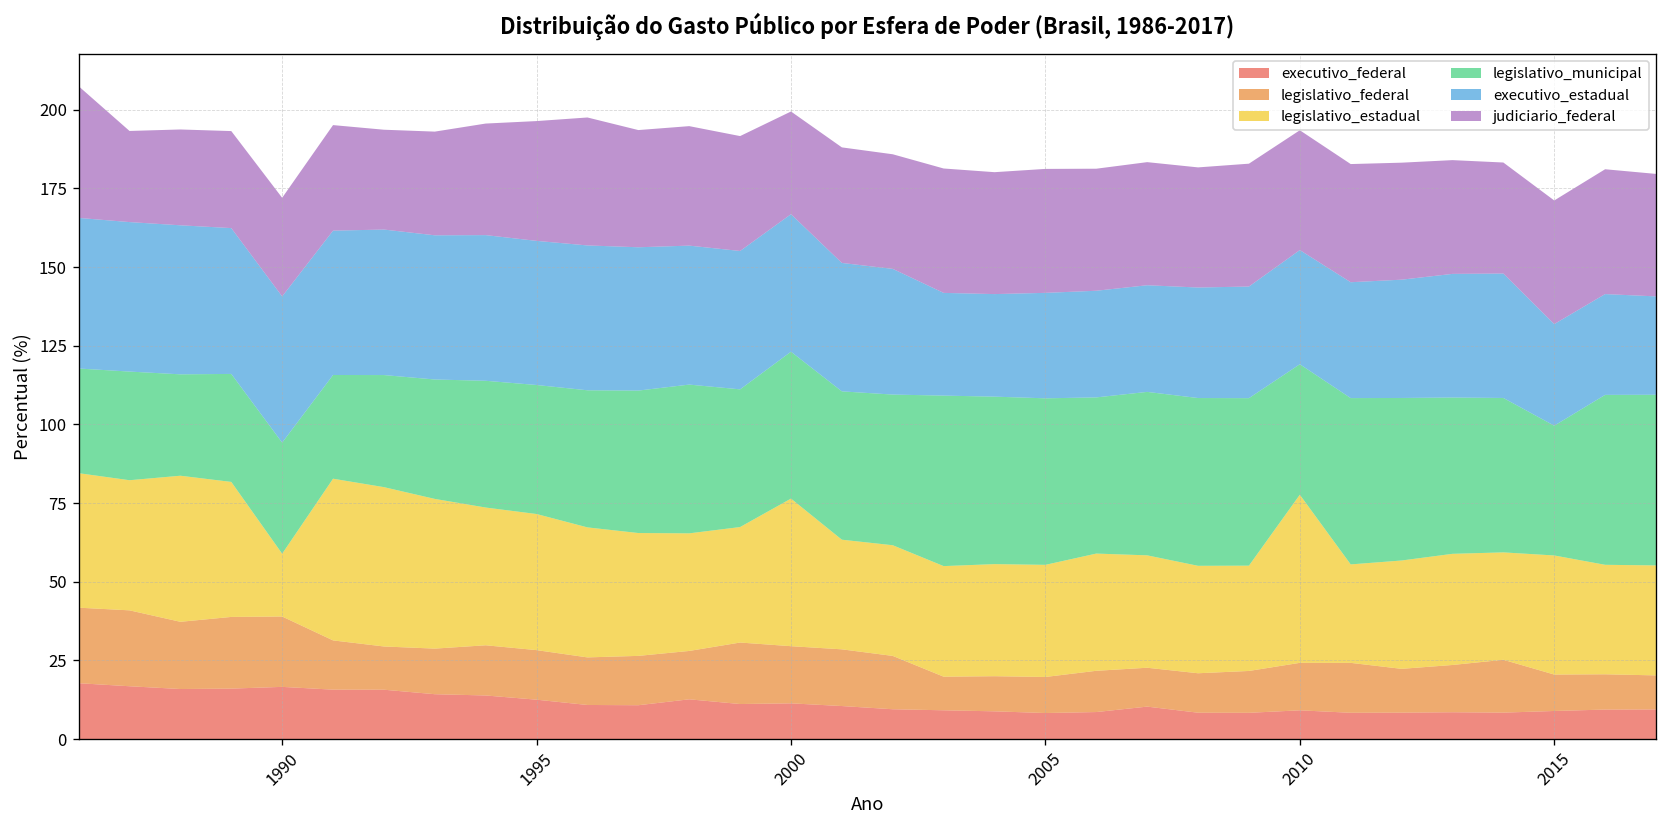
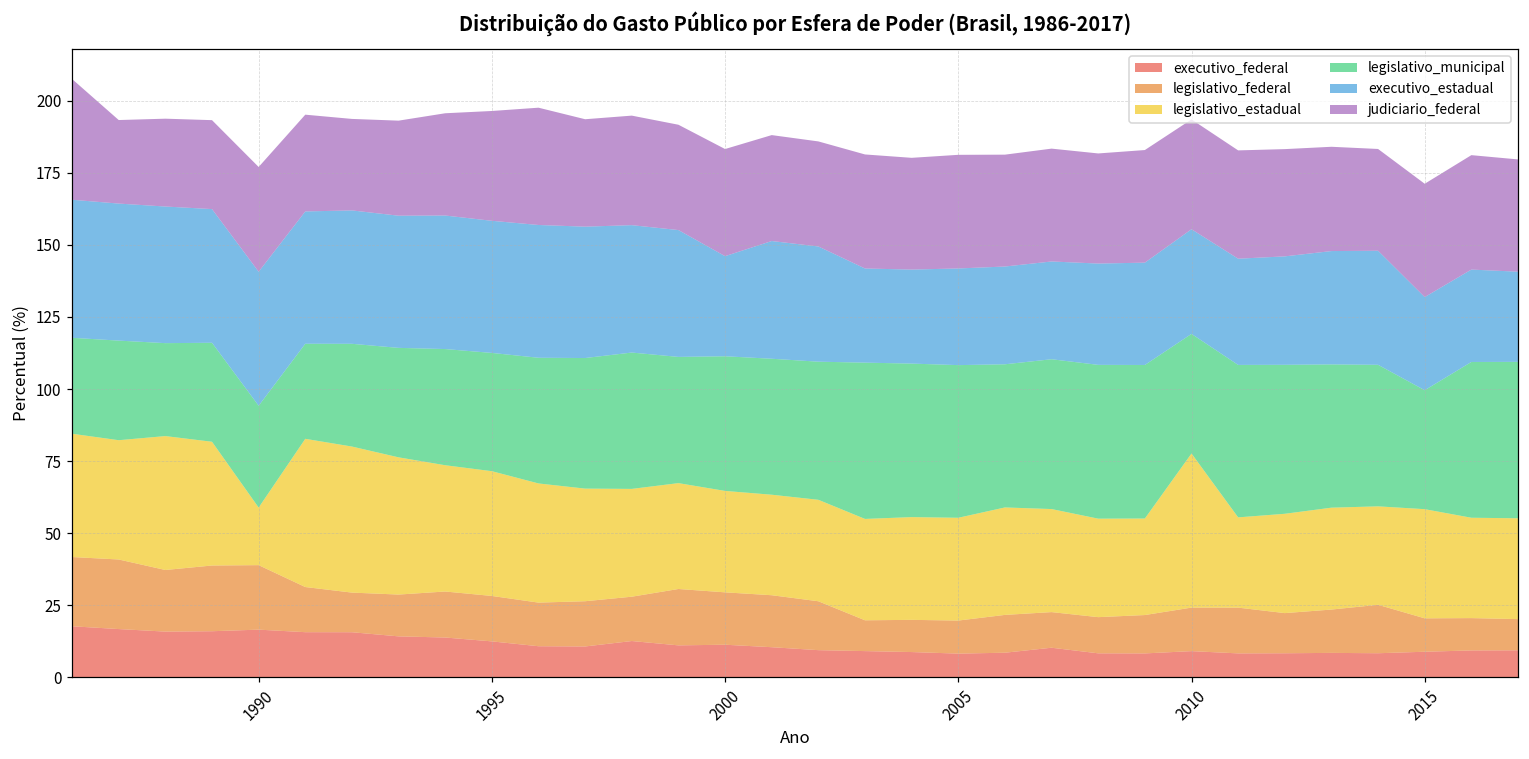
  {
    "legislativo_estadual": {
      "1990": 20,
      "1995": 43,
-     "2000": 47,
+     "2000": 35,
      "2005": 36,
      "2010": 53,
      "2015": 38
    },
    "legislativo_municipal": {
      "1990": 35,
      "1995": 41,
      "2000": 47,
      "2005": 53,
      "2010": 41,
      "2015": 41
    },
    "executivo_estadual": {
      "1990": 46,
      "1995": 46,
-     "2000": 44,
+     "2000": 35,
      "2005": 34,
      "2010": 36,
      "2015": 32
    },
    "judiciario_federal": {
-     "1990": 31,
+     "1990": 36,
      "1995": 38,
-     "2000": 33,
+     "2000": 37,
      "2005": 39,
      "2015": 39
    }
  }
